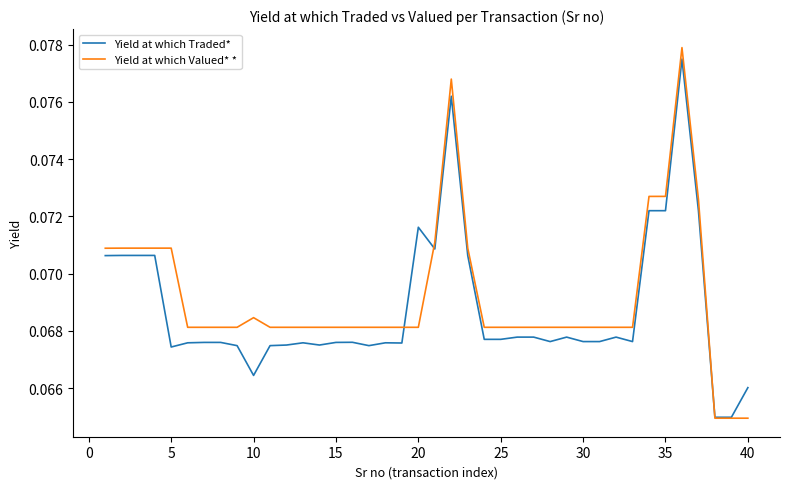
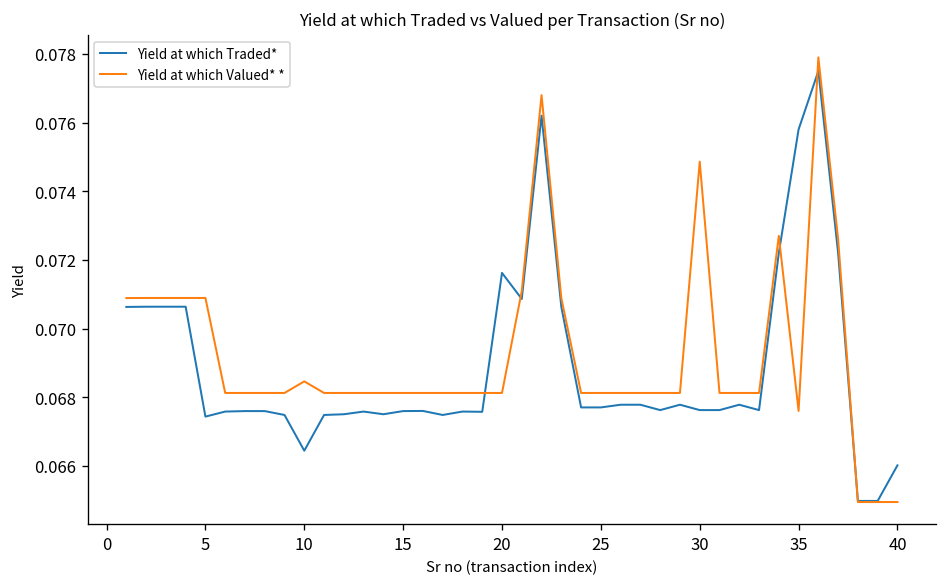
  {
    "Yield at which Traded*": {
      "5": 0.0674,
      "10": 0.0664,
      "15": 0.0676,
      "20": 0.0716,
      "25": 0.0677,
      "30": 0.0676,
-     "35": 0.0722,
+     "35": 0.0758,
      "40": 0.0660
    },
    "Yield at which Valued* *": {
      "5": 0.0709,
      "10": 0.0685,
      "15": 0.0681,
      "20": 0.0681,
      "25": 0.0681,
-     "30": 0.0681,
-     "35": 0.0727,
+     "30": 0.0749,
+     "35": 0.0676,
      "40": 0.0649
    }
  }
